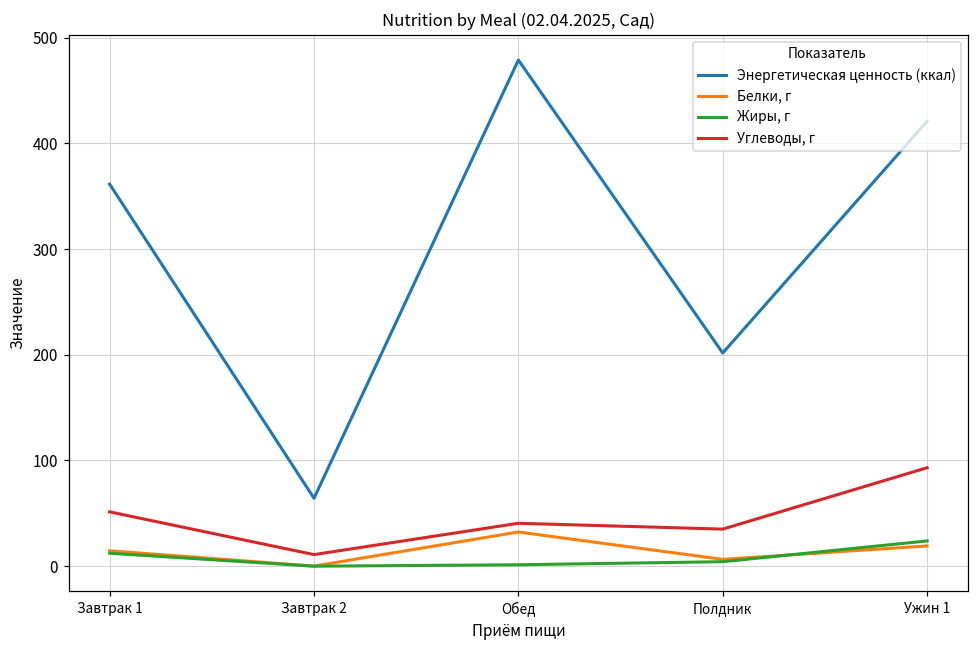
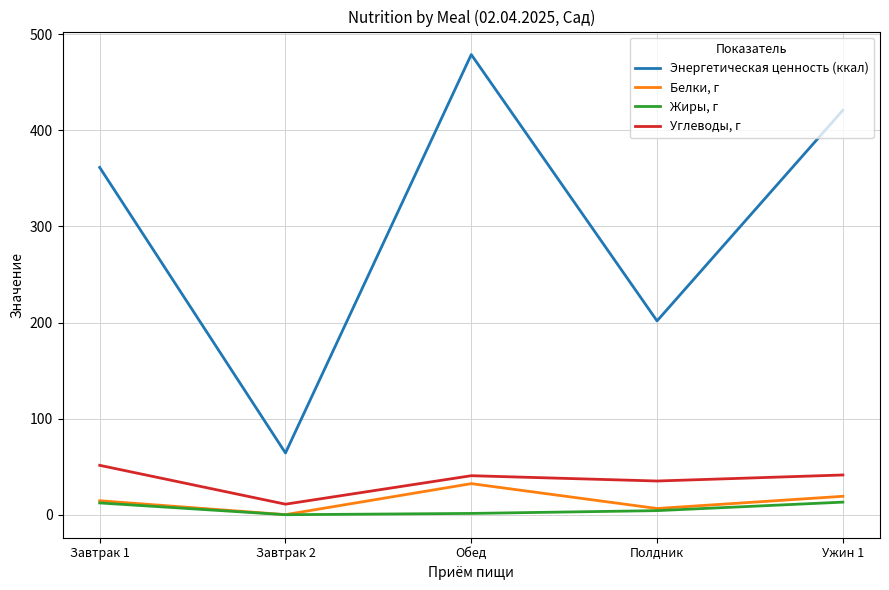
  {
    "Энергетическая ценность (ккал)": {
      "Завтрак 1": 360,
      "Завтрак 2": 60,
      "Обед": 480,
      "Полдник": 200
    },
    "Белки, г": {
      "Обед": 30,
      "Ужин 1": 20
    },
    "Жиры, г": {
      "Обед": 0,
-     "Ужин 1": 20
+     "Ужин 1": 10
    },
    "Углеводы, г": {
      "Завтрак 1": 50,
      "Завтрак 2": 10,
      "Обед": 40,
      "Полдник": 40,
-     "Ужин 1": 90
+     "Ужин 1": 40
    }
  }
